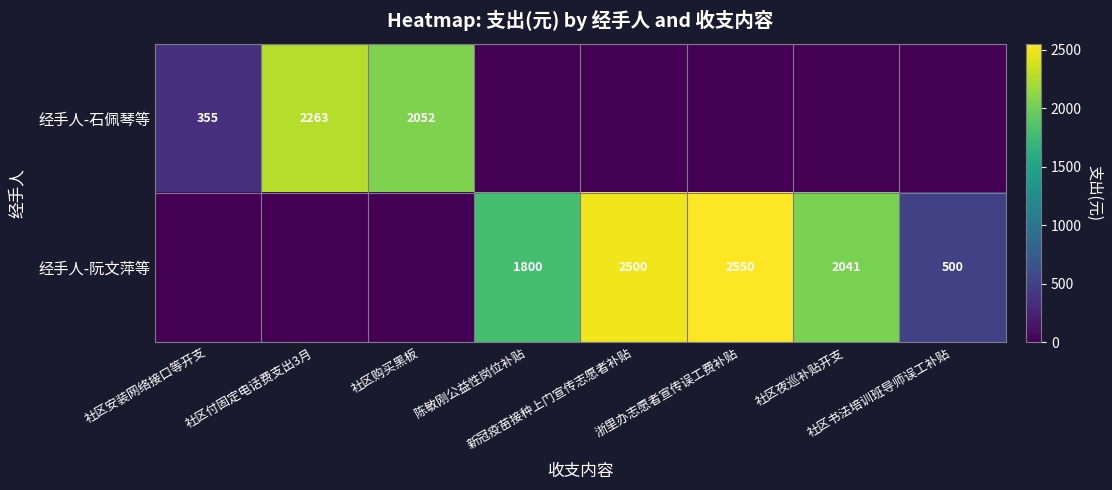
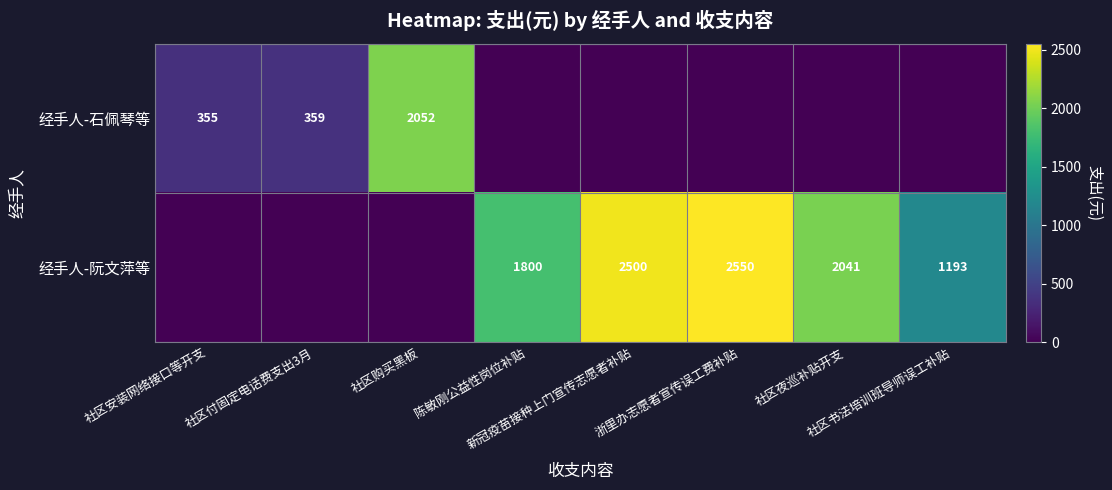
  {
    "经手人-石佩琴等": {
      "社区安装网络接口等开支": 355,
-     "社区付固定电话费支出3月": 2263,
+     "社区付固定电话费支出3月": 359,
      "社区购买黑板": 2052
    },
    "经手人-阮文萍等": {
      "陈敏刚公益性岗位补贴": 1800,
      "新冠疫苗接种上门宣传志愿者补贴": 2500,
      "浙里办志愿者宣传误工费补贴": 2550,
      "社区夜巡补贴开支": 2041,
-     "社区书法培训班导师误工补贴": 500
+     "社区书法培训班导师误工补贴": 1193
    }
  }
